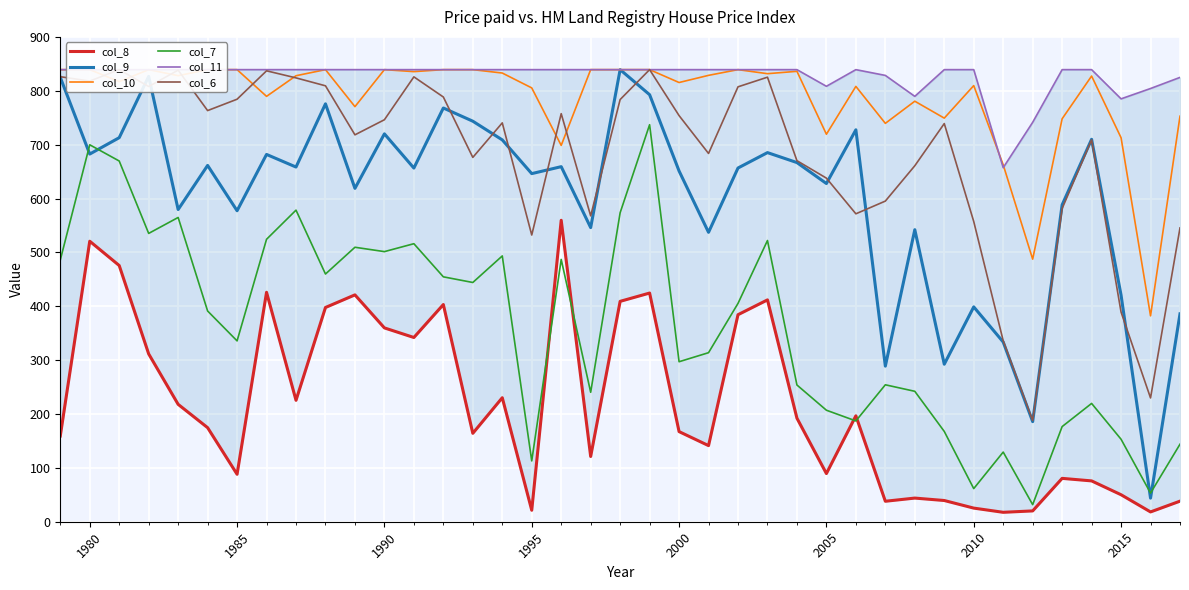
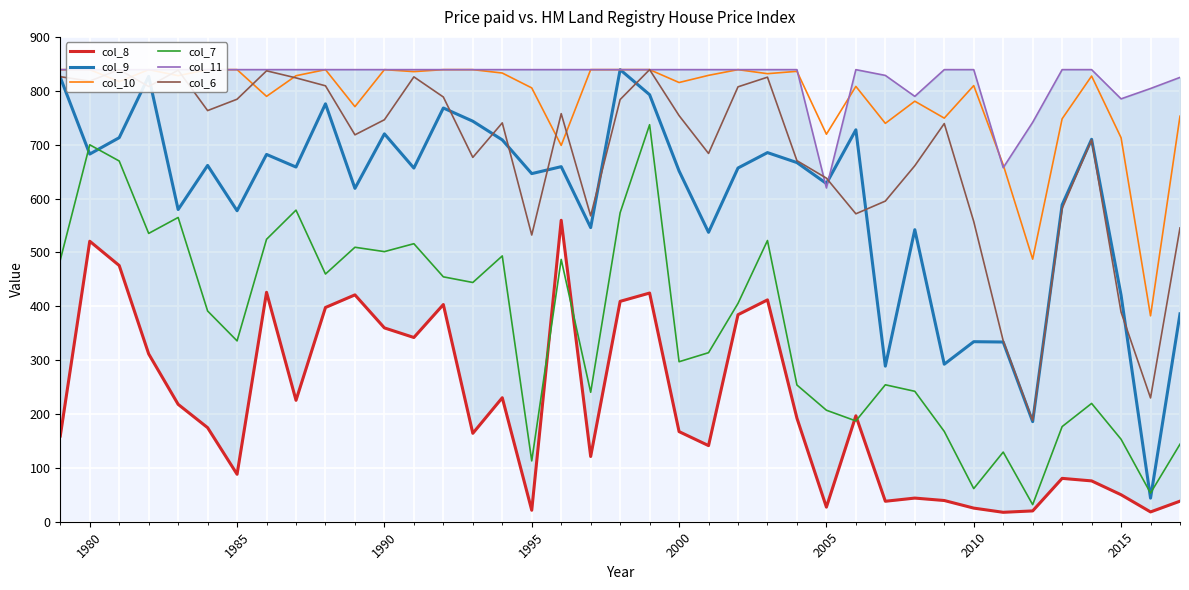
  {
    "col_8": {
      "1980": 520,
      "1985": 90,
      "1990": 360,
      "1995": 20,
      "2000": 170,
-     "2005": 90,
+     "2005": 30,
      "2010": 30,
      "2015": 50
    },
    "col_9": {
      "1980": 680,
      "1985": 580,
      "1990": 720,
      "1995": 650,
      "2000": 650,
      "2005": 630,
-     "2010": 400,
+     "2010": 330,
      "2015": 420
    },
    "col_10": {
      "1995": 810,
      "2000": 820,
      "2005": 720,
      "2010": 810,
      "2015": 710
    },
    "col_7": {
      "1980": 700,
      "1985": 340,
      "1990": 500,
      "1995": 110,
      "2000": 300,
      "2005": 210,
      "2010": 60,
      "2015": 150
    },
    "col_11": {
      "1995": 840,
      "2000": 840,
-     "2005": 810,
+     "2005": 620,
      "2010": 840,
      "2015": 790
    },
    "col_6": {
      "1985": 780,
      "1990": 750,
      "1995": 530,
      "2000": 750,
      "2005": 640,
      "2010": 560,
      "2015": 390
    }
  }
